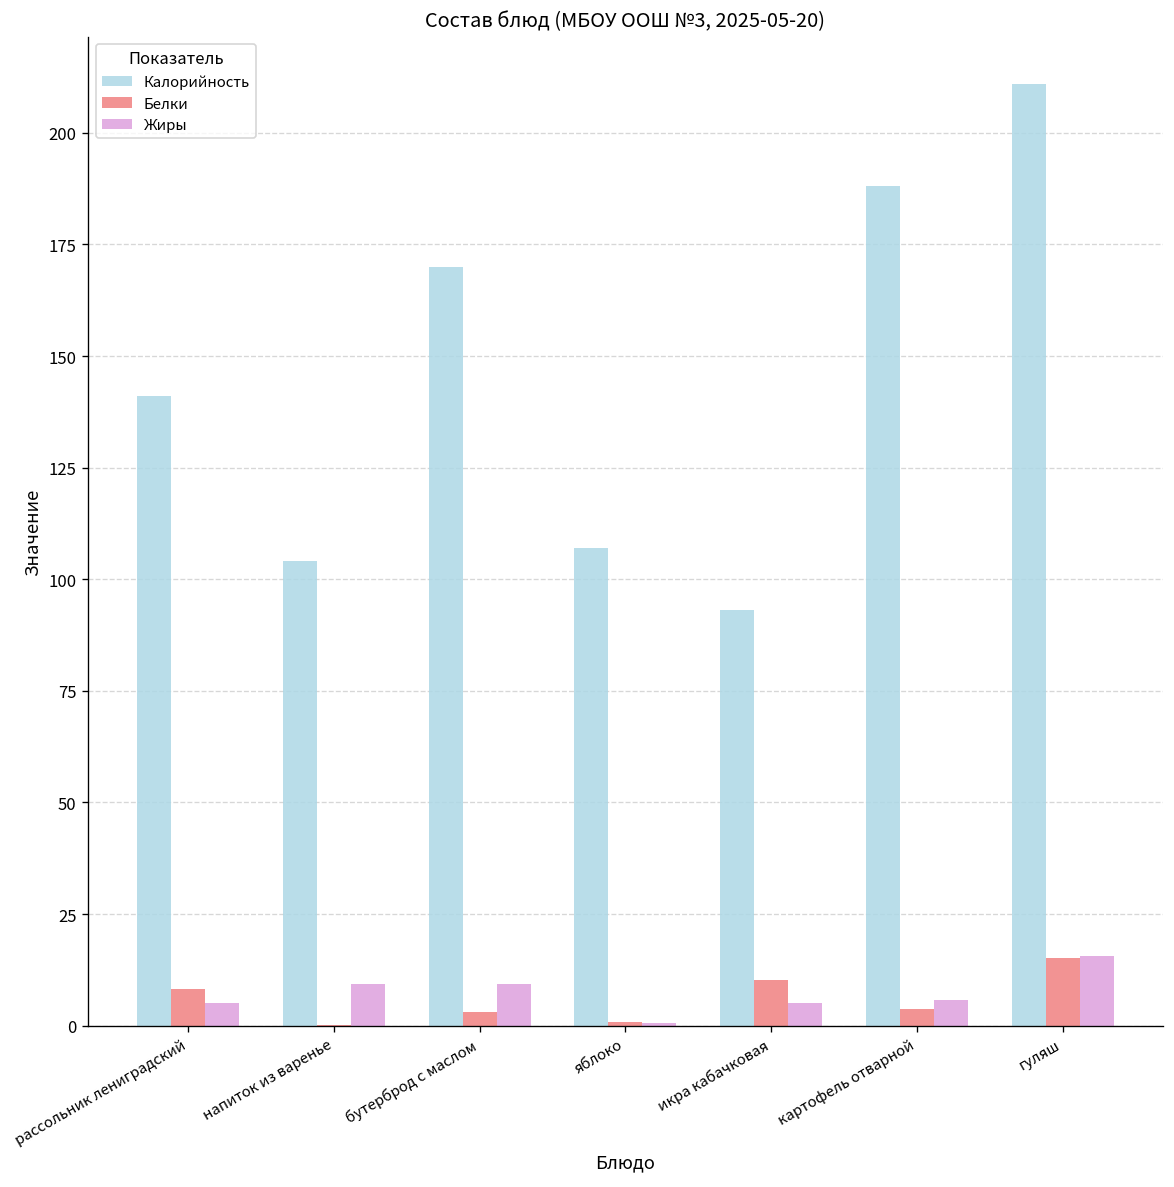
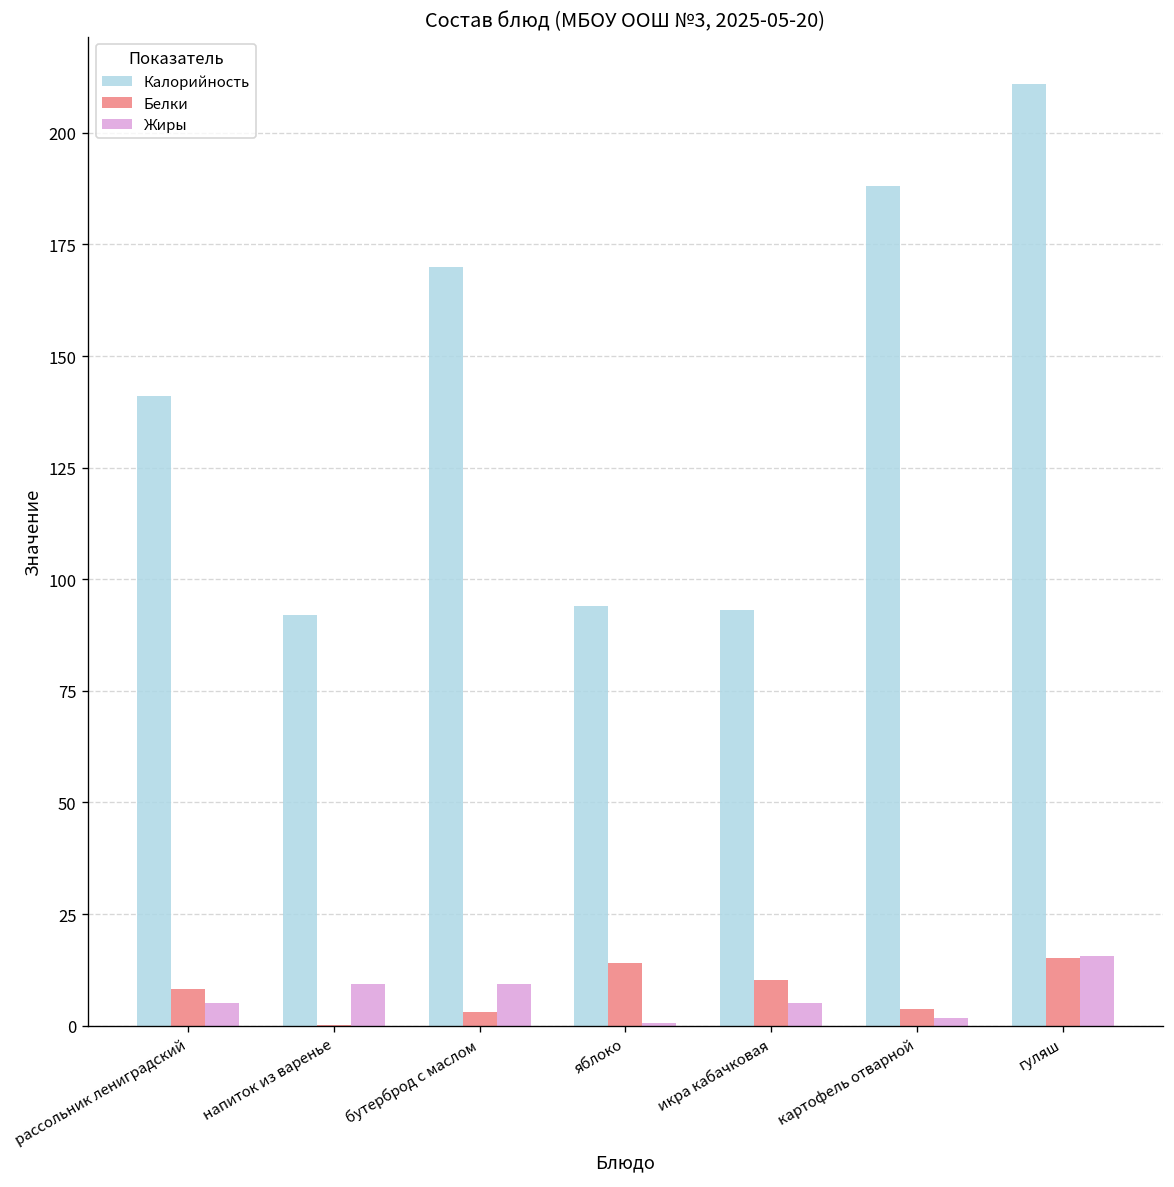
  {
    "Калорийность": {
      "рассольник лениградский": 141,
-     "напиток из варенье": 104,
+     "напиток из варенье": 92,
      "бутерброд с маслом": 170,
-     "яблоко": 107,
+     "яблоко": 94,
      "икра кабачковая": 93,
      "картофель отварной": 188,
      "гуляш": 211
    },
    "Белки": {
      "рассольник лениградский": 8,
      "бутерброд с маслом": 3,
-     "яблоко": 1,
+     "яблоко": 14,
      "икра кабачковая": 10,
      "картофель отварной": 4,
      "гуляш": 15
    },
    "Жиры": {
      "рассольник лениградский": 5,
      "напиток из варенье": 9,
      "бутерброд с маслом": 9,
      "икра кабачковая": 5,
-     "картофель отварной": 6,
+     "картофель отварной": 2,
      "гуляш": 16
    }
  }
